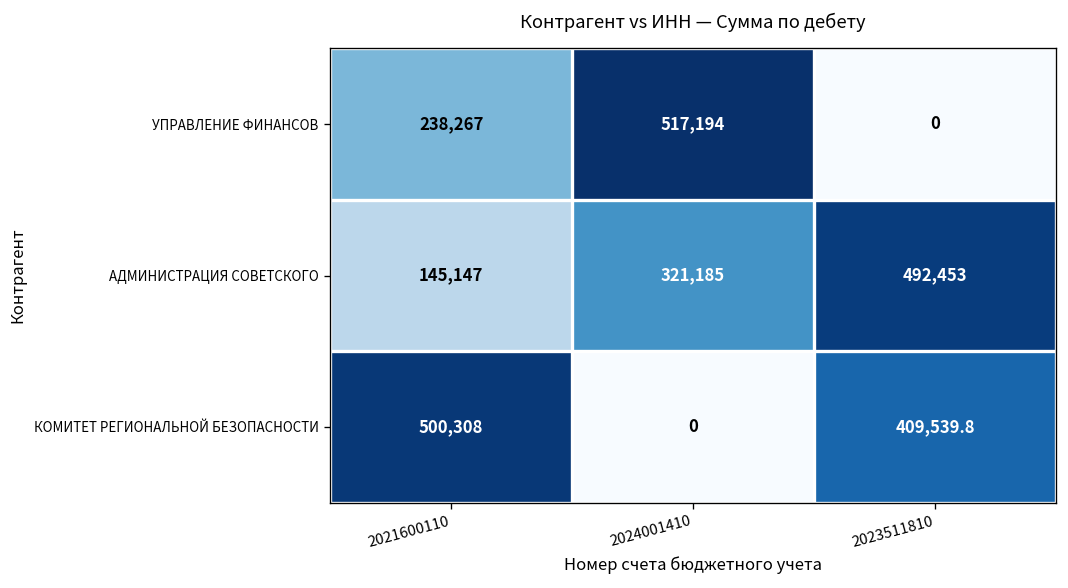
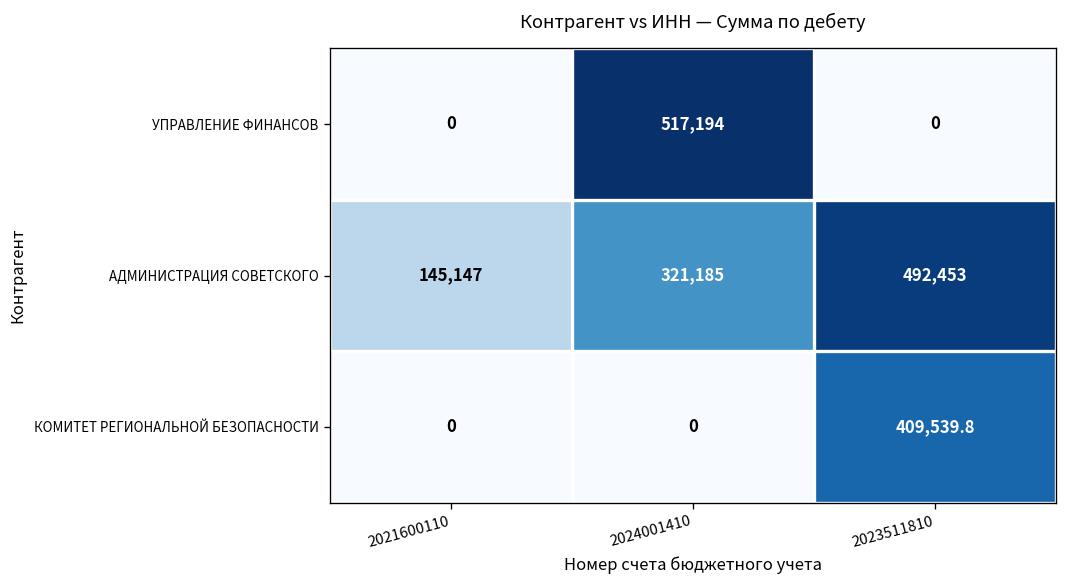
  {
    "УПРАВЛЕНИЕ ФИНАНСОВ": {
-     "2021600110": "238,267",
+     "2021600110": "0",
      "2024001410": "517,194",
      "2023511810": "0"
    },
    "АДМИНИСТРАЦИЯ СОВЕТСКОГО": {
      "2021600110": "145,147",
      "2024001410": "321,185",
      "2023511810": "492,453"
    },
    "КОМИТЕТ РЕГИОНАЛЬНОЙ БЕЗОПАСНОСТИ": {
-     "2021600110": "500,308",
+     "2021600110": "0",
      "2024001410": "0",
      "2023511810": "409,539.8"
    }
  }
